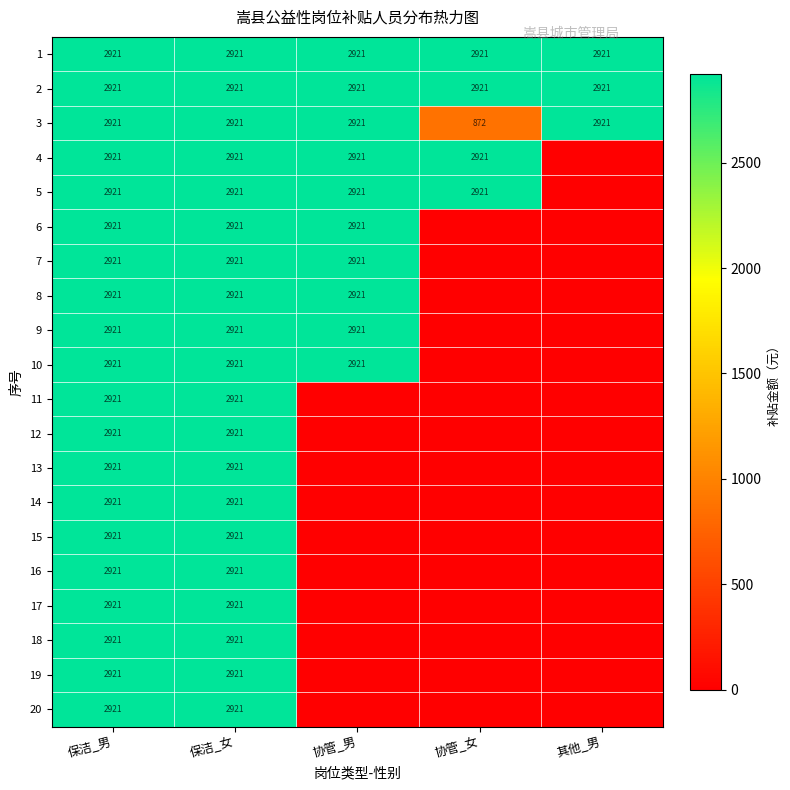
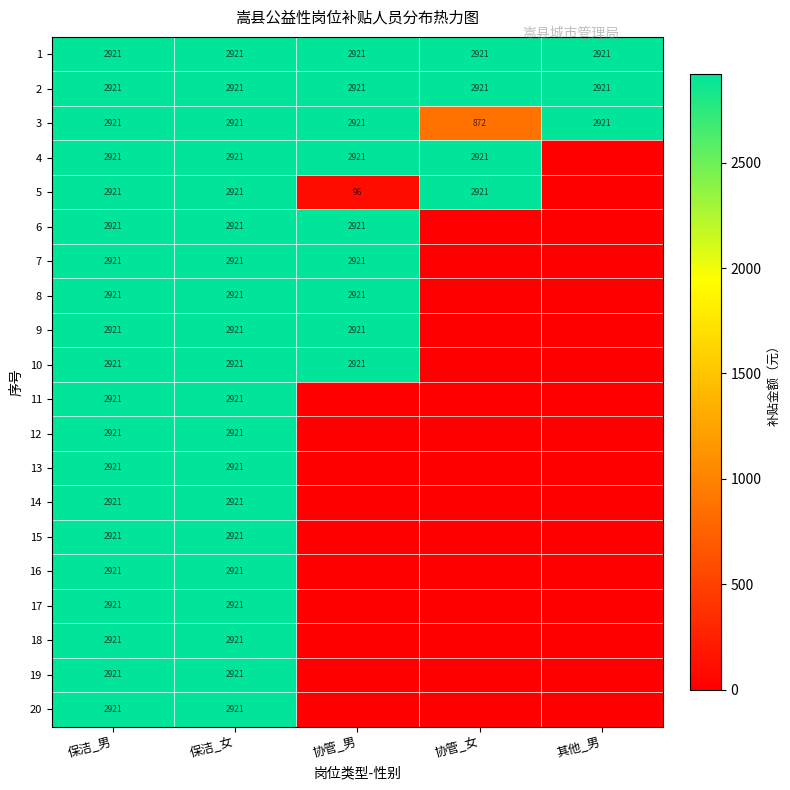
  {
    "1": {
      "保洁_男": 2921,
      "保洁_女": 2921,
      "协管_男": 2921,
      "协管_女": 2921,
      "其他_男": 2921
    },
    "2": {
      "保洁_男": 2921,
      "保洁_女": 2921,
      "协管_男": 2921,
      "协管_女": 2921,
      "其他_男": 2921
    },
    "3": {
      "保洁_男": 2921,
      "保洁_女": 2921,
      "协管_男": 2921,
      "协管_女": 872,
      "其他_男": 2921
    },
    "4": {
      "保洁_男": 2921,
      "保洁_女": 2921,
      "协管_男": 2921,
      "协管_女": 2921
    },
    "5": {
      "保洁_男": 2921,
      "保洁_女": 2921,
-     "协管_男": 2921,
+     "协管_男": 96,
      "协管_女": 2921
    },
    "6": {
      "保洁_男": 2921,
      "保洁_女": 2921,
      "协管_男": 2921
    },
    "7": {
      "保洁_男": 2921,
      "保洁_女": 2921,
      "协管_男": 2921
    },
    "8": {
      "保洁_男": 2921,
      "保洁_女": 2921,
      "协管_男": 2921
    },
    "9": {
      "保洁_男": 2921,
      "保洁_女": 2921,
      "协管_男": 2921
    },
    "10": {
      "保洁_男": 2921,
      "保洁_女": 2921,
      "协管_男": 2921
    },
    "11": {
      "保洁_男": 2921,
      "保洁_女": 2921
    },
    "12": {
      "保洁_男": 2921,
      "保洁_女": 2921
    },
    "13": {
      "保洁_男": 2921,
      "保洁_女": 2921
    },
    "14": {
      "保洁_男": 2921,
      "保洁_女": 2921
    },
    "15": {
      "保洁_男": 2921,
      "保洁_女": 2921
    },
    "16": {
      "保洁_男": 2921,
      "保洁_女": 2921
    },
    "17": {
      "保洁_男": 2921,
      "保洁_女": 2921
    },
    "18": {
      "保洁_男": 2921,
      "保洁_女": 2921
    },
    "19": {
      "保洁_男": 2921,
      "保洁_女": 2921
    },
    "20": {
      "保洁_男": 2921,
      "保洁_女": 2921
    }
  }
